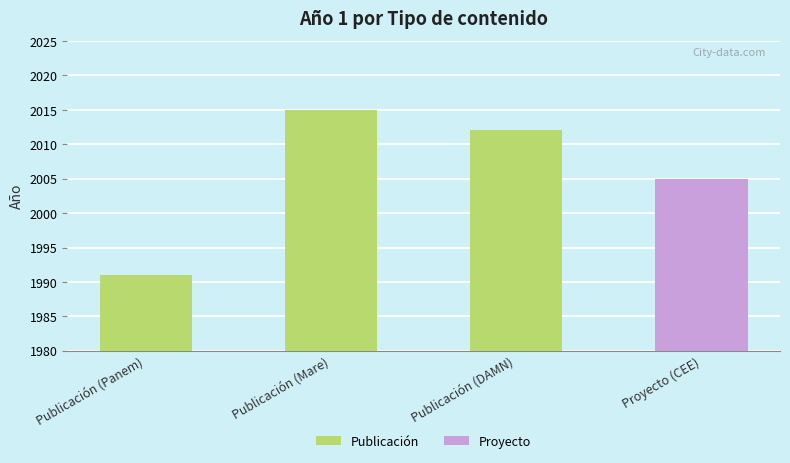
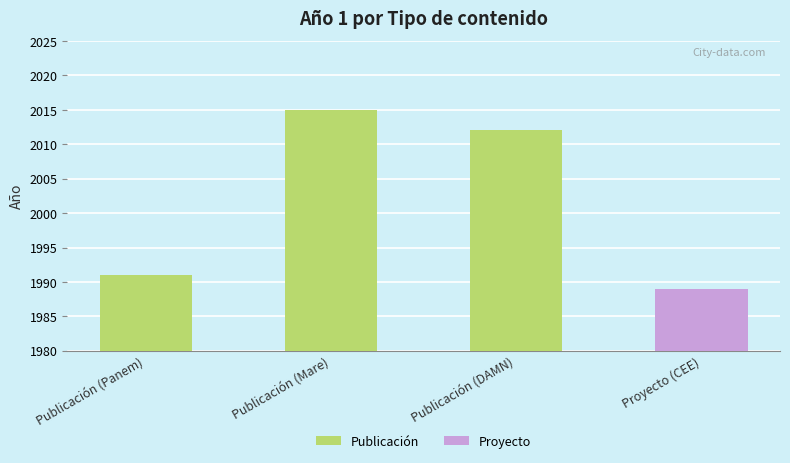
  {
    "Publicación (Panem)": 1991,
    "Publicación (Mare)": 2015,
    "Publicación (DAMN)": 2012,
-   "Proyecto (CEE)": 2005
+   "Proyecto (CEE)": 1989
  }
